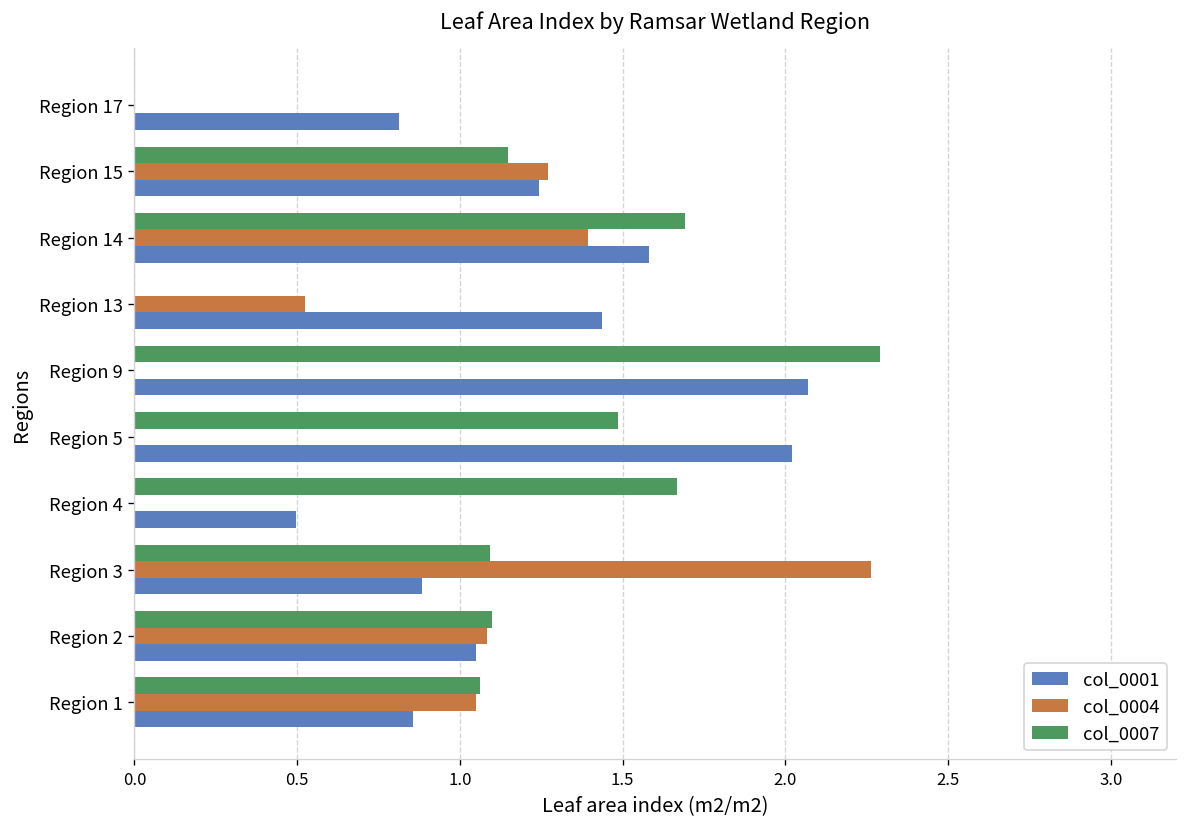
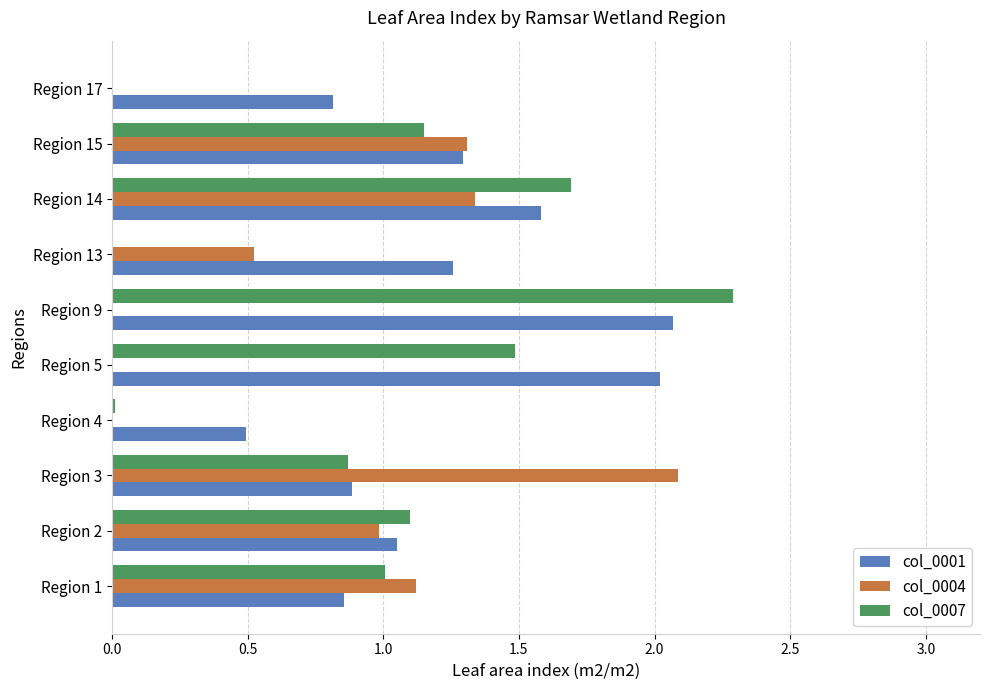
  {
    "col_0001": {
      "Region 17": 0.81,
-     "Region 15": 1.24,
+     "Region 15": 1.29,
      "Region 14": 1.58,
-     "Region 13": 1.44,
+     "Region 13": 1.26,
      "Region 9": 2.07,
      "Region 5": 2.02,
      "Region 4": 0.49,
      "Region 3": 0.88,
      "Region 2": 1.05,
      "Region 1": 0.86
    },
    "col_0004": {
      "Region 17": 0.00,
-     "Region 15": 1.27,
-     "Region 14": 1.39,
+     "Region 15": 1.31,
+     "Region 14": 1.34,
      "Region 13": 0.53,
      "Region 9": 0.00,
      "Region 5": 0.00,
      "Region 4": 0.00,
-     "Region 3": 2.26,
-     "Region 2": 1.08,
-     "Region 1": 1.05
+     "Region 3": 2.09,
+     "Region 2": 0.98,
+     "Region 1": 1.12
    },
    "col_0007": {
      "Region 17": 0.00,
      "Region 15": 1.15,
      "Region 14": 1.69,
      "Region 13": 0.00,
      "Region 9": 2.29,
      "Region 5": 1.49,
-     "Region 4": 1.67,
-     "Region 3": 1.09,
+     "Region 4": 0.01,
+     "Region 3": 0.87,
      "Region 2": 1.10,
-     "Region 1": 1.06
+     "Region 1": 1.01
    }
  }
